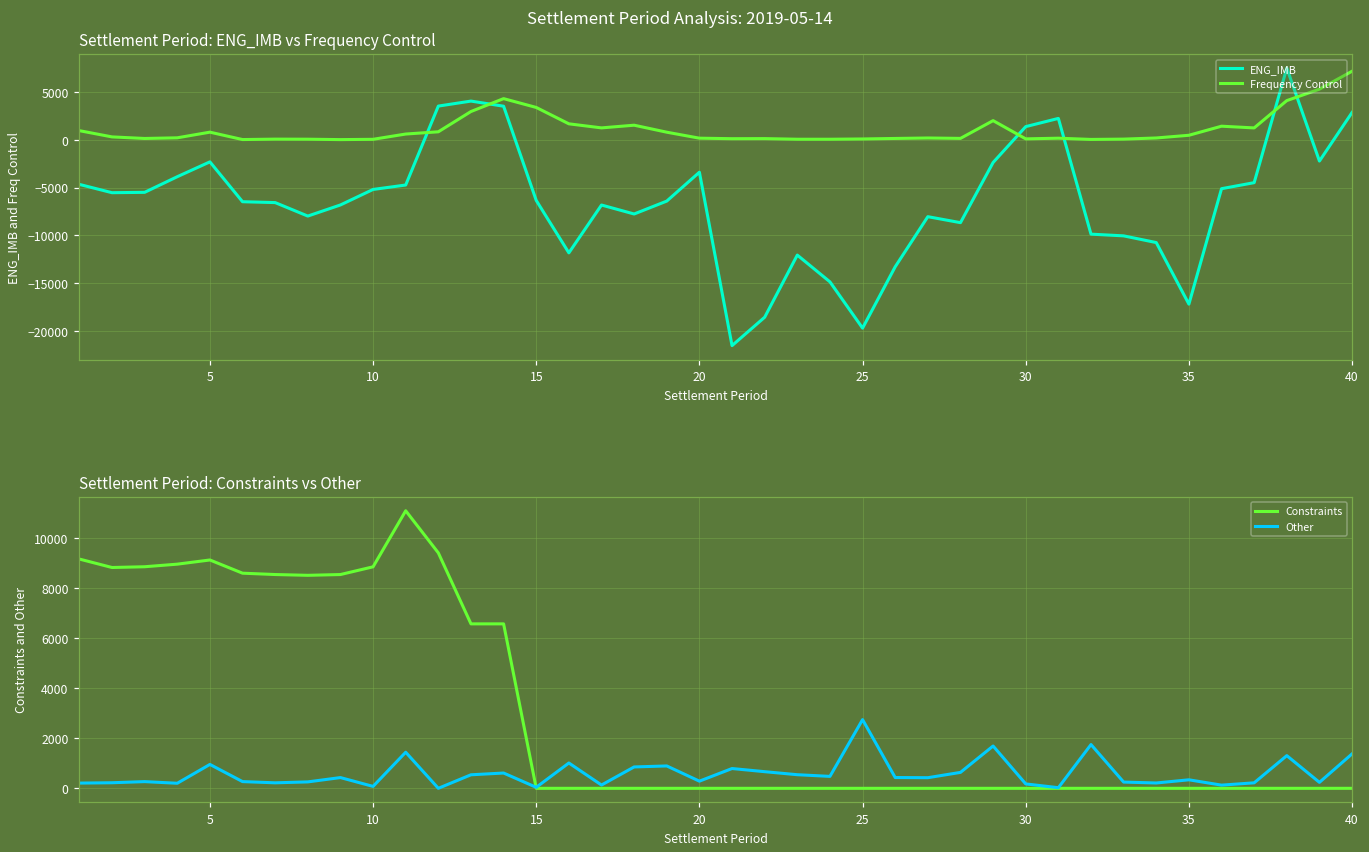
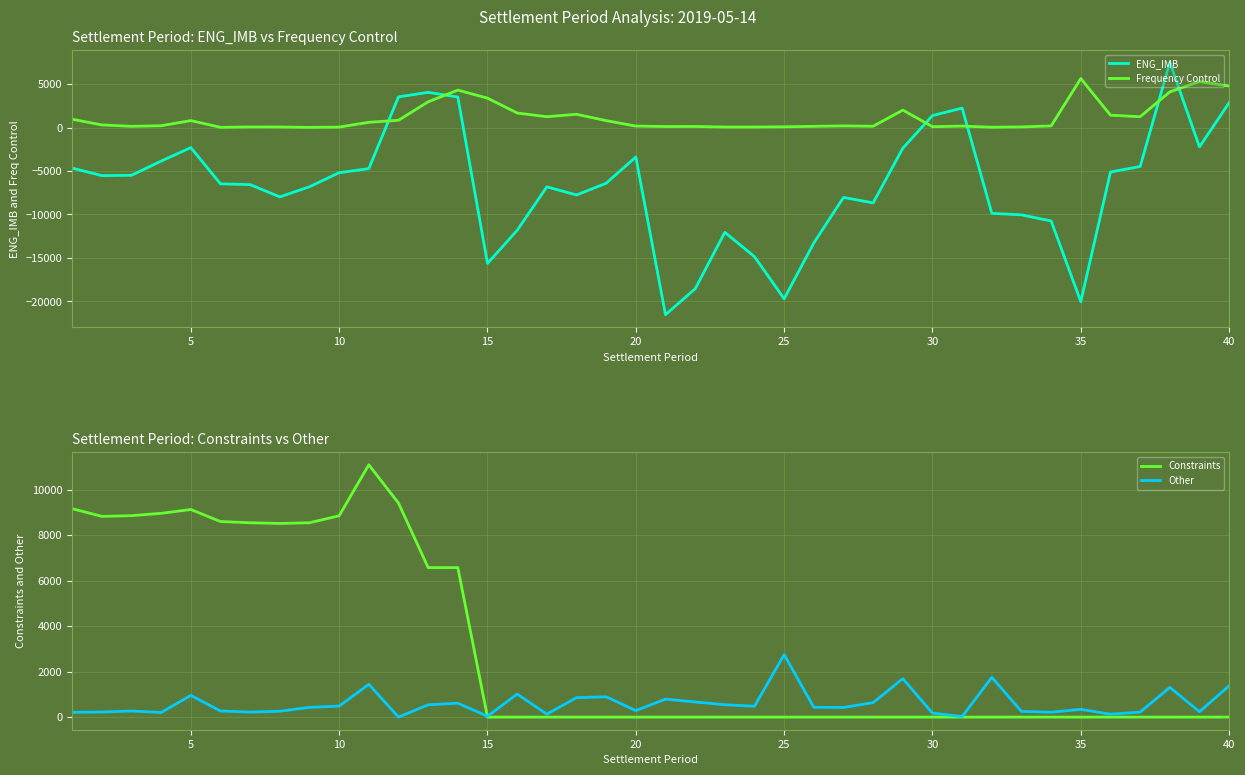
  {
    "Settlement Period: ENG_IMB vs Frequency Control": {
      "ENG_IMB": {
        "5": -2000,
        "10": -5000,
-       "15": -6000,
+       "15": -16000,
        "20": -3000,
        "25": -20000,
        "30": 1000,
-       "35": -17000,
+       "35": -20000,
        "40": 3000
      },
      "Frequency Control": {
        "5": 1000,
        "10": 0,
        "15": 3000,
        "20": 0,
        "25": 0,
        "30": 0,
-       "35": 0,
-       "40": 7000
+       "35": 6000,
+       "40": 5000
      }
    },
    "Settlement Period: Constraints vs Other": {
      "Constraints": {
        "5": 9100,
        "10": 8800,
        "20": 0,
        "25": 0,
        "30": 0,
        "35": 0,
        "40": 0
      },
      "Other": {
        "5": 1000,
-       "10": 100,
+       "10": 500,
        "20": 300,
        "25": 2700,
        "30": 200,
        "35": 300,
        "40": 1400
      }
    }
  }
